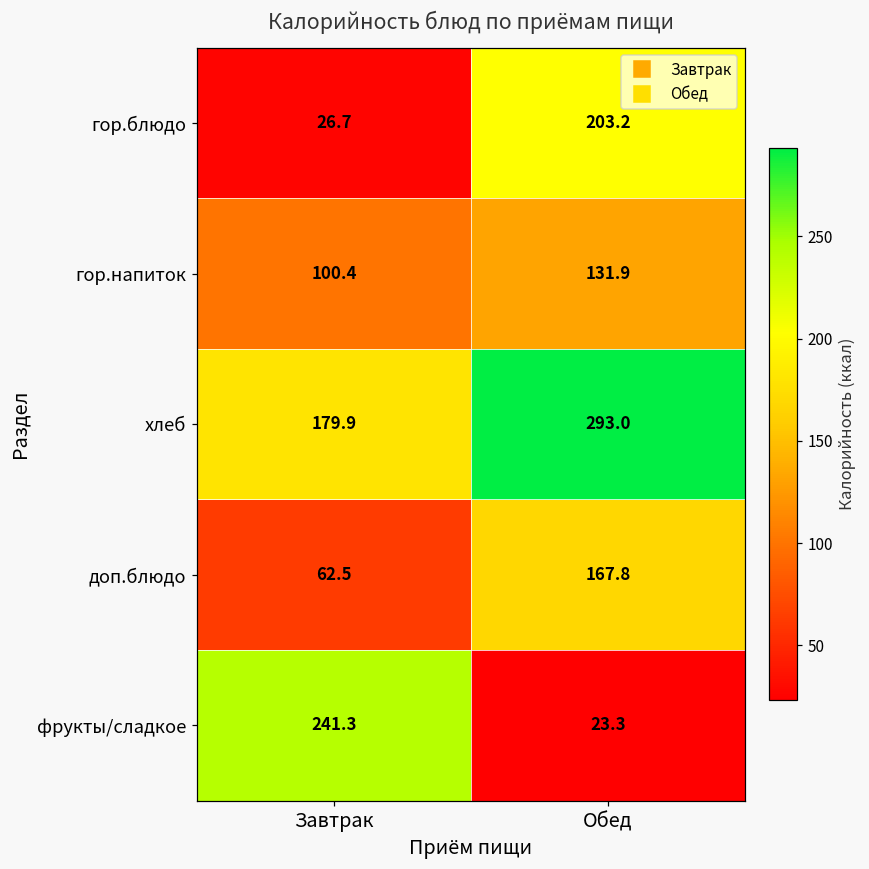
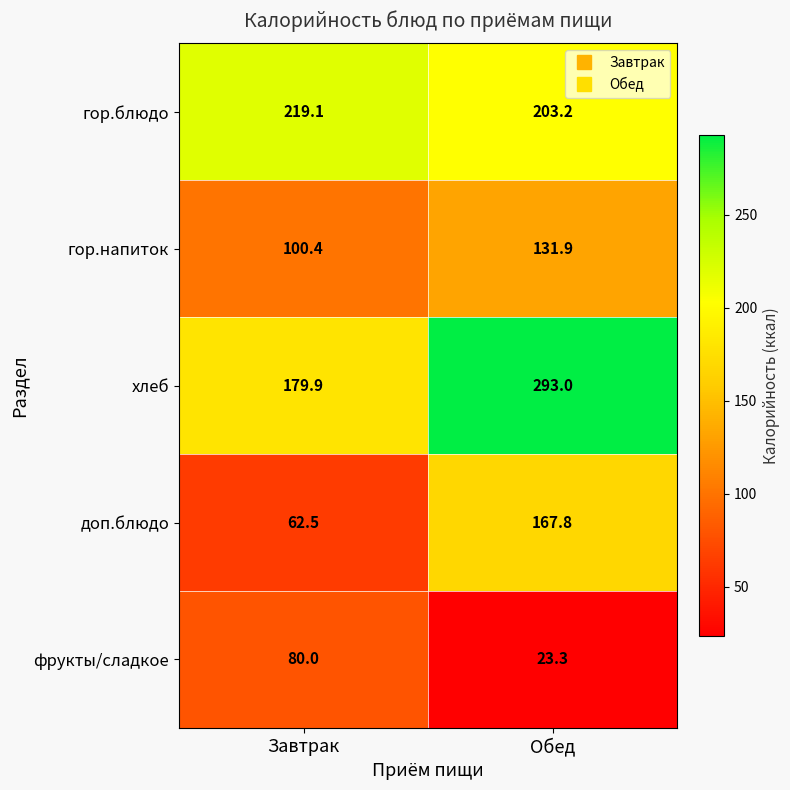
  {
    "гор.блюдо": {
-     "Завтрак": 26.7,
+     "Завтрак": 219.1,
      "Обед": 203.2
    },
    "гор.напиток": {
      "Завтрак": 100.4,
      "Обед": 131.9
    },
    "хлеб": {
      "Завтрак": 179.9,
      "Обед": 293.0
    },
    "доп.блюдо": {
      "Завтрак": 62.5,
      "Обед": 167.8
    },
    "фрукты/сладкое": {
-     "Завтрак": 241.3,
+     "Завтрак": 80.0,
      "Обед": 23.3
    }
  }
